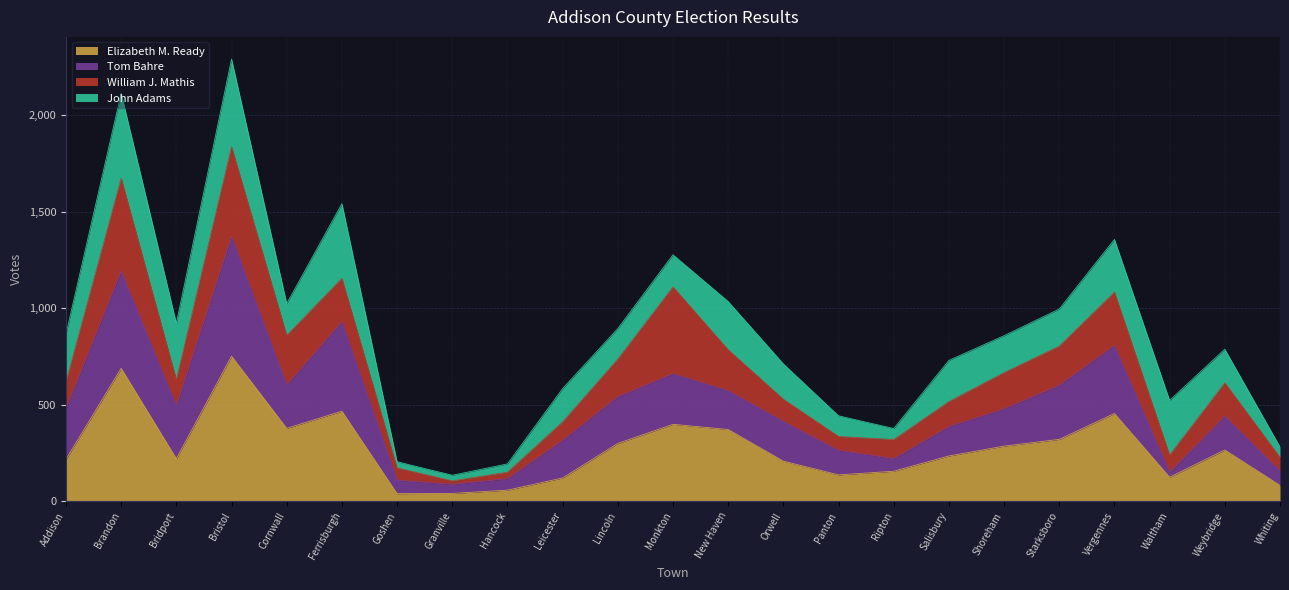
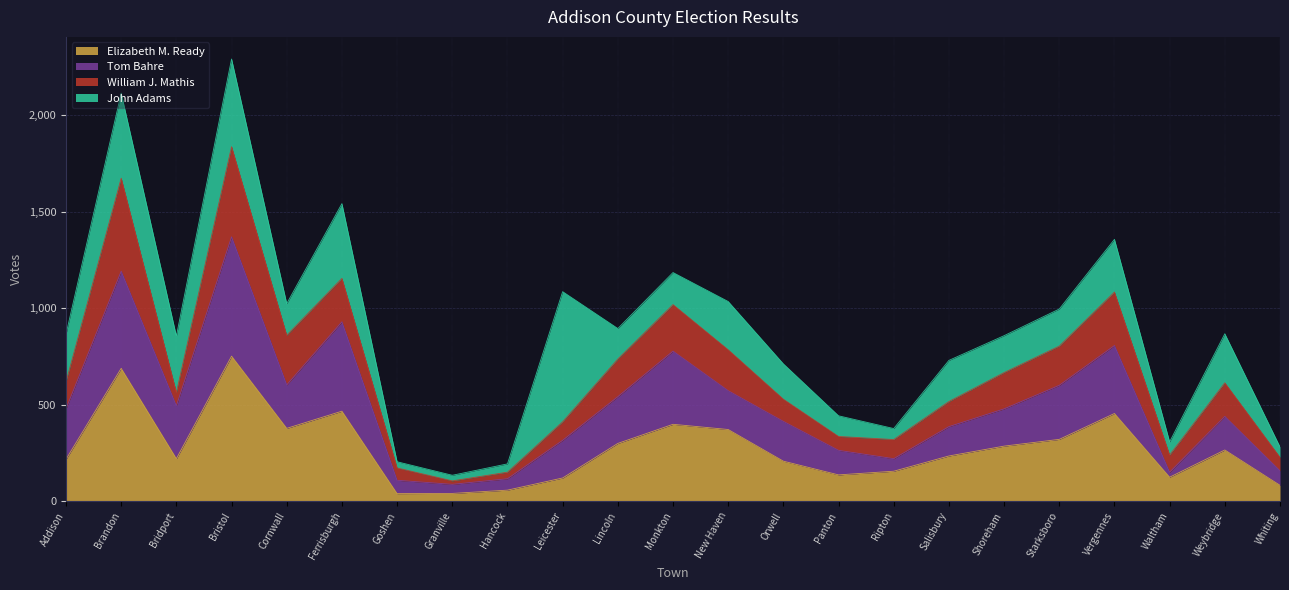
  {
    "Elizabeth M. Ready": {
      "Addison": 220,
      "Brandon": 690,
      "Bridport": 220,
      "Bristol": 750,
      "Cornwall": 380,
      "Ferrisburgh": 470,
      "Goshen": 40,
      "Granville": 40,
      "Hancock": 60,
      "Leicester": 120,
      "Lincoln": 300,
      "Monkton": 400,
      "New Haven": 370,
      "Orwell": 210,
      "Panton": 140,
      "Ripton": 160,
      "Salisbury": 230,
      "Shoreham": 290,
      "Starksboro": 320,
      "Vergennes": 450,
      "Waltham": 120,
      "Weybridge": 270,
      "Whiting": 80
    },
    "Tom Bahre": {
      "Addison": 260,
      "Brandon": 500,
      "Bridport": 270,
      "Bristol": 620,
      "Cornwall": 230,
      "Ferrisburgh": 460,
      "Goshen": 70,
      "Granville": 50,
      "Hancock": 60,
      "Leicester": 200,
      "Lincoln": 240,
-     "Monkton": 260,
+     "Monkton": 380,
      "New Haven": 200,
      "Orwell": 210,
      "Panton": 130,
      "Ripton": 70,
      "Salisbury": 150,
      "Shoreham": 190,
      "Starksboro": 280,
      "Vergennes": 350,
      "Waltham": 30,
      "Weybridge": 170,
      "Whiting": 80
    },
    "William J. Mathis": {
      "Addison": 140,
      "Brandon": 480,
-     "Bridport": 140,
+     "Bridport": 70,
      "Bristol": 470,
      "Cornwall": 260,
      "Ferrisburgh": 230,
      "Goshen": 60,
      "Granville": 20,
      "Hancock": 30,
      "Leicester": 100,
      "Lincoln": 200,
-     "Monkton": 450,
+     "Monkton": 240,
      "New Haven": 210,
      "Orwell": 120,
      "Panton": 70,
      "Ripton": 100,
      "Salisbury": 130,
      "Shoreham": 190,
      "Starksboro": 200,
      "Vergennes": 280,
      "Waltham": 90,
      "Weybridge": 170,
      "Whiting": 70
    },
    "John Adams": {
      "Addison": 250,
      "Bridport": 290,
      "Bristol": 450,
      "Cornwall": 160,
      "Ferrisburgh": 390,
      "Goshen": 30,
      "Granville": 30,
      "Hancock": 40,
-     "Leicester": 170,
+     "Leicester": 670,
      "Lincoln": 160,
      "Monkton": 170,
      "New Haven": 250,
      "Orwell": 180,
      "Panton": 110,
      "Ripton": 60,
      "Salisbury": 210,
      "Shoreham": 190,
      "Starksboro": 190,
      "Vergennes": 270,
-     "Waltham": 280,
-     "Weybridge": 170,
+     "Waltham": 70,
+     "Weybridge": 250,
      "Whiting": 50
    }
  }
